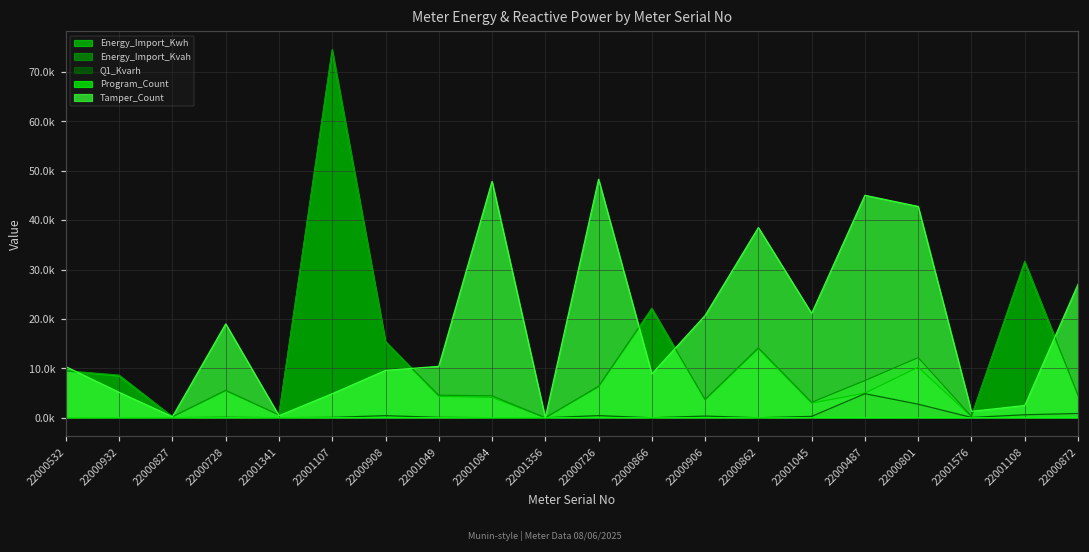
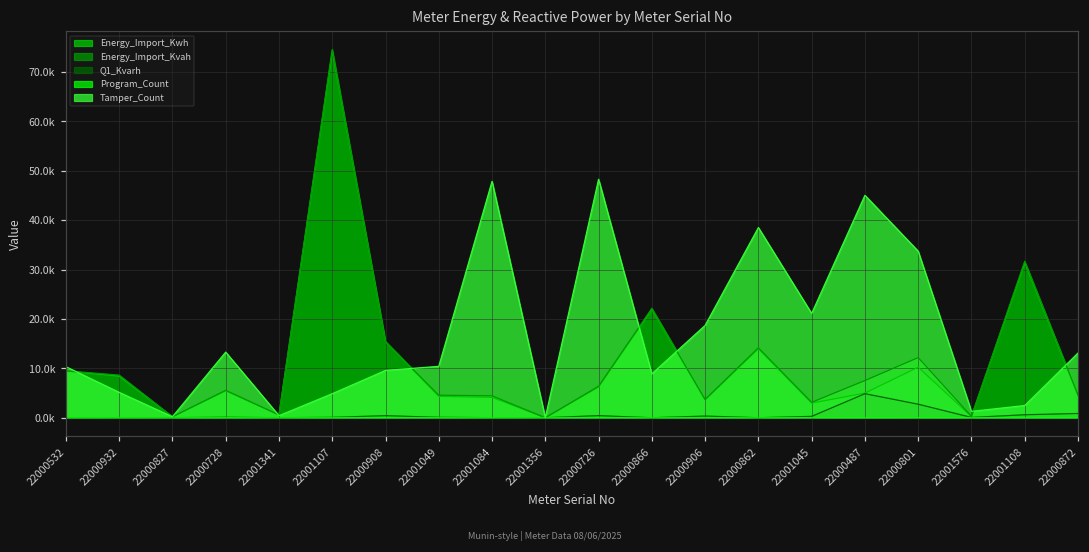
  {
    "Tamper_Count": {
      "22000532": 10000,
      "22000932": 5000,
-     "22000728": 19000,
+     "22000728": 13000,
      "22001107": 5000,
      "22000908": 10000,
      "22001049": 10000,
      "22001084": 48000,
      "22000726": 48000,
      "22000866": 9000,
-     "22000906": 21000,
+     "22000906": 19000,
      "22000862": 39000,
      "22001045": 21000,
      "22000487": 45000,
-     "22000801": 43000,
+     "22000801": 34000,
      "22001576": 1000,
      "22001108": 2000,
-     "22000872": 27000
+     "22000872": 13000
    }
  }
